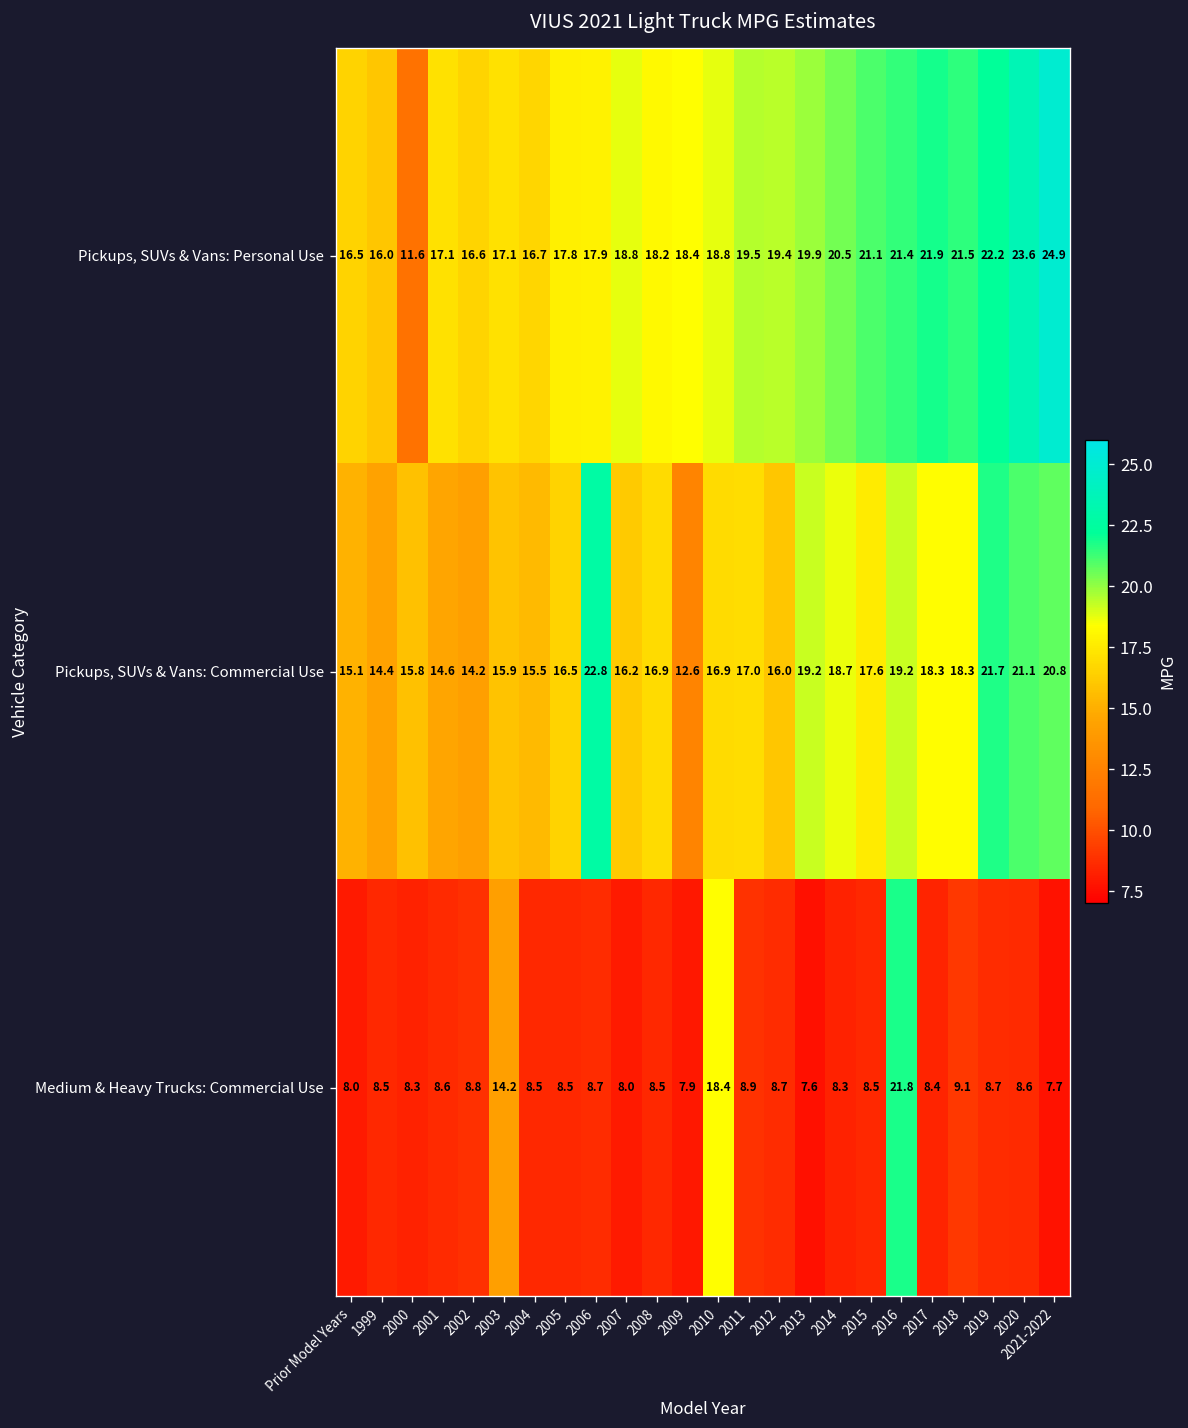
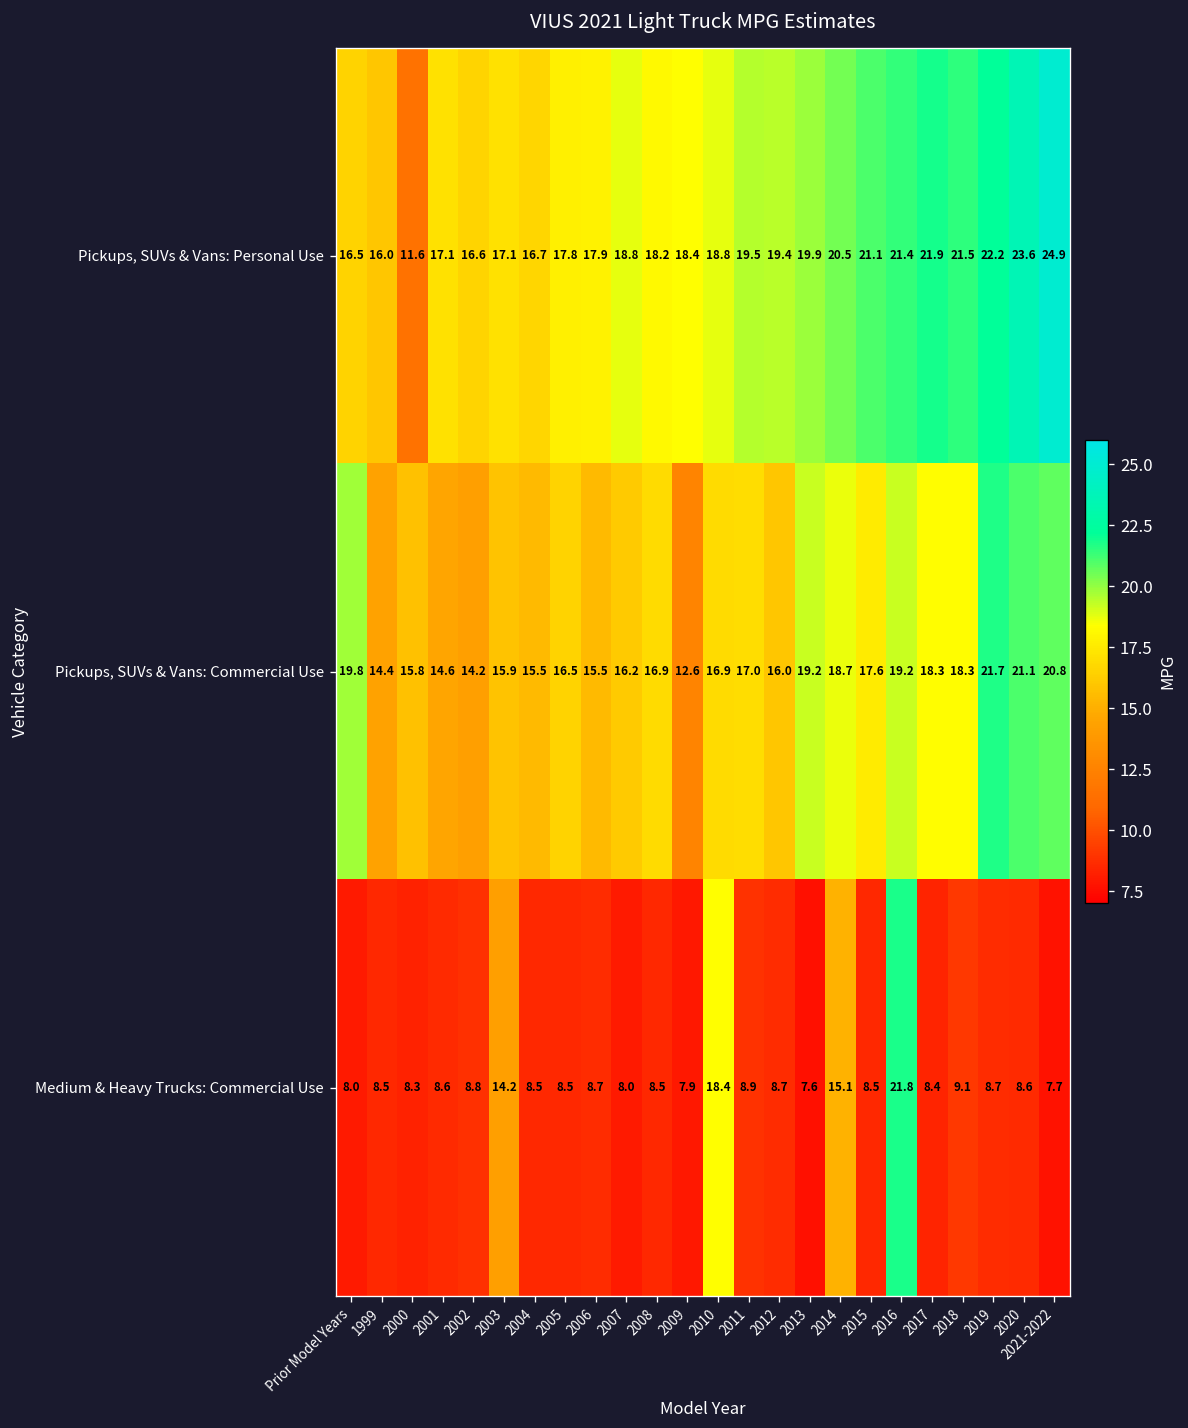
  {
    "Pickups, SUVs & Vans: Personal Use": {
      "Prior Model Years": 16.5,
      "1999": 16.0,
      "2000": 11.6,
      "2001": 17.1,
      "2002": 16.6,
      "2003": 17.1,
      "2004": 16.7,
      "2005": 17.8,
      "2006": 17.9,
      "2007": 18.8,
      "2008": 18.2,
      "2009": 18.4,
      "2010": 18.8,
      "2011": 19.5,
      "2012": 19.4,
      "2013": 19.9,
      "2014": 20.5,
      "2015": 21.1,
      "2016": 21.4,
      "2017": 21.9,
      "2018": 21.5,
      "2019": 22.2,
      "2020": 23.6,
      "2021-2022": 24.9
    },
    "Pickups, SUVs & Vans: Commercial Use": {
-     "Prior Model Years": 15.1,
+     "Prior Model Years": 19.8,
      "1999": 14.4,
      "2000": 15.8,
      "2001": 14.6,
      "2002": 14.2,
      "2003": 15.9,
      "2004": 15.5,
      "2005": 16.5,
-     "2006": 22.8,
+     "2006": 15.5,
      "2007": 16.2,
      "2008": 16.9,
      "2009": 12.6,
      "2010": 16.9,
      "2011": 17.0,
      "2012": 16.0,
      "2013": 19.2,
      "2014": 18.7,
      "2015": 17.6,
      "2016": 19.2,
      "2017": 18.3,
      "2018": 18.3,
      "2019": 21.7,
      "2020": 21.1,
      "2021-2022": 20.8
    },
    "Medium & Heavy Trucks: Commercial Use": {
      "Prior Model Years": 8.0,
      "1999": 8.5,
      "2000": 8.3,
      "2001": 8.6,
      "2002": 8.8,
      "2003": 14.2,
      "2004": 8.5,
      "2005": 8.5,
      "2006": 8.7,
      "2007": 8.0,
      "2008": 8.5,
      "2009": 7.9,
      "2010": 18.4,
      "2011": 8.9,
      "2012": 8.7,
      "2013": 7.6,
-     "2014": 8.3,
+     "2014": 15.1,
      "2015": 8.5,
      "2016": 21.8,
      "2017": 8.4,
      "2018": 9.1,
      "2019": 8.7,
      "2020": 8.6,
      "2021-2022": 7.7
    }
  }
